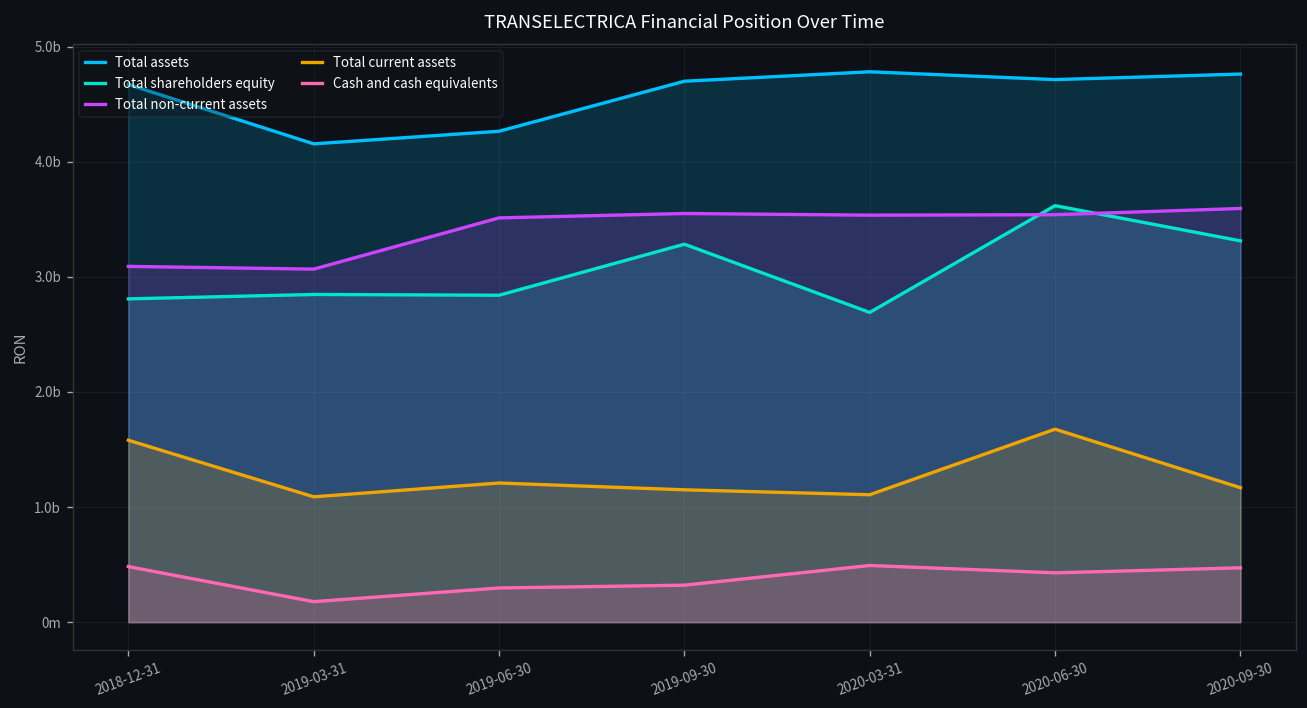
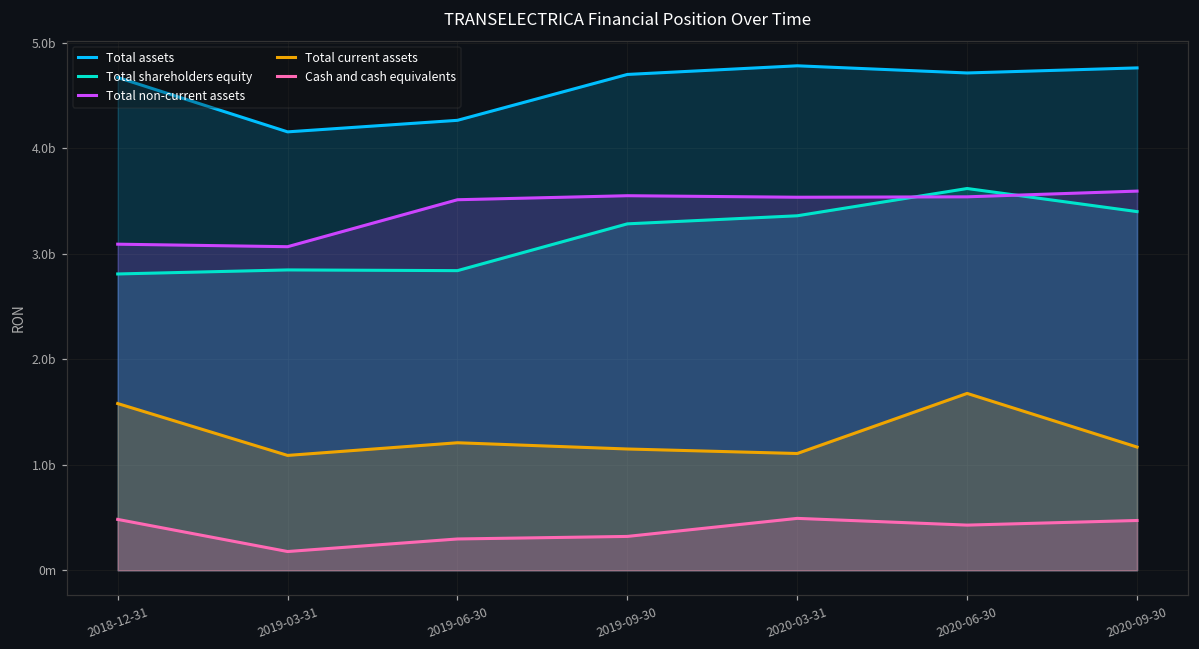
  {
    "Total assets": {
      "2019-03-31": "4.2b",
      "2019-06-30": "4.3b",
      "2019-09-30": "4.7b",
      "2020-03-31": "4.8b",
      "2020-06-30": "4.7b",
      "2020-09-30": "4.8b"
    },
    "Total shareholders equity": {
      "2018-12-31": "2.8b",
      "2019-03-31": "2.8b",
      "2019-06-30": "2.8b",
      "2019-09-30": "3.3b",
-     "2020-03-31": "2.7b",
+     "2020-03-31": "3.4b",
      "2020-06-30": "3.6b",
-     "2020-09-30": "3.3b"
+     "2020-09-30": "3.4b"
    },
    "Total non-current assets": {
      "2018-12-31": "3.1b",
      "2019-03-31": "3.1b",
      "2019-06-30": "3.5b",
      "2019-09-30": "3.6b",
      "2020-03-31": "3.5b",
      "2020-06-30": "3.5b",
      "2020-09-30": "3.6b"
    },
    "Total current assets": {
      "2018-12-31": "1.6b",
      "2019-03-31": "1.1b",
      "2019-06-30": "1.2b",
      "2019-09-30": "1.1b",
      "2020-03-31": "1.1b",
      "2020-06-30": "1.7b",
      "2020-09-30": "1.2b"
    },
    "Cash and cash equivalents": {
      "2018-12-31": "0.5b",
      "2019-03-31": "0.2b",
      "2019-06-30": "0.3b",
      "2019-09-30": "0.3b",
      "2020-03-31": "0.5b",
      "2020-06-30": "0.4b",
      "2020-09-30": "0.5b"
    }
  }
